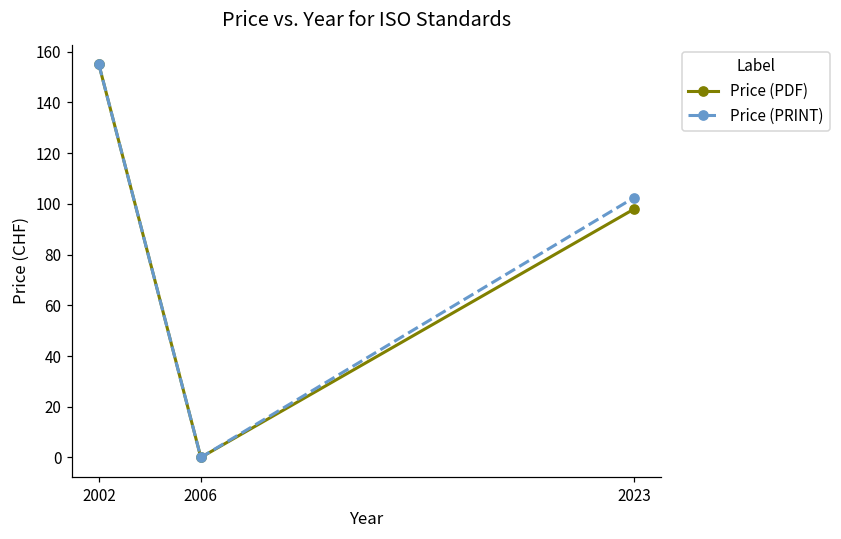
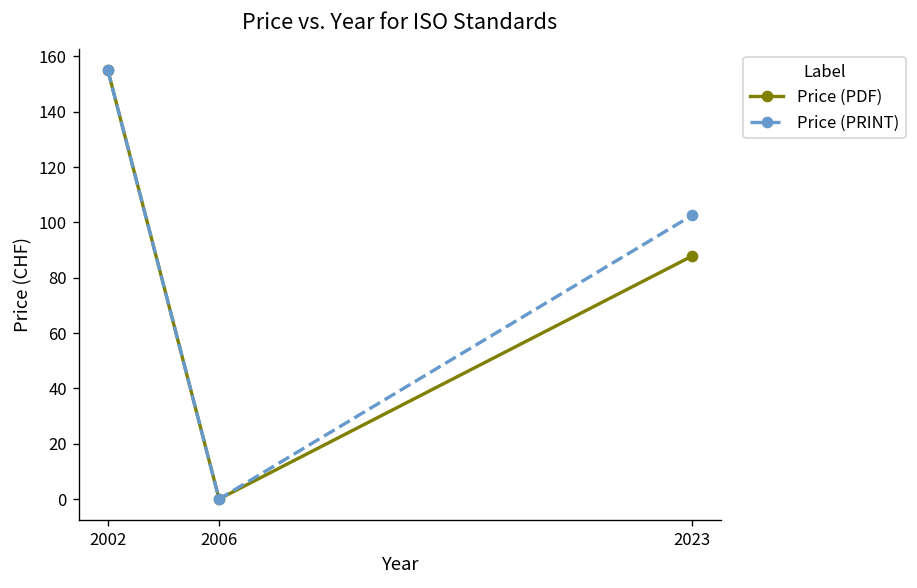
  {
    "Price (PDF)": {
-     "2023": 98
+     "2023": 88
    },
    "Price (PRINT)": {
      "2023": 103
    }
  }
